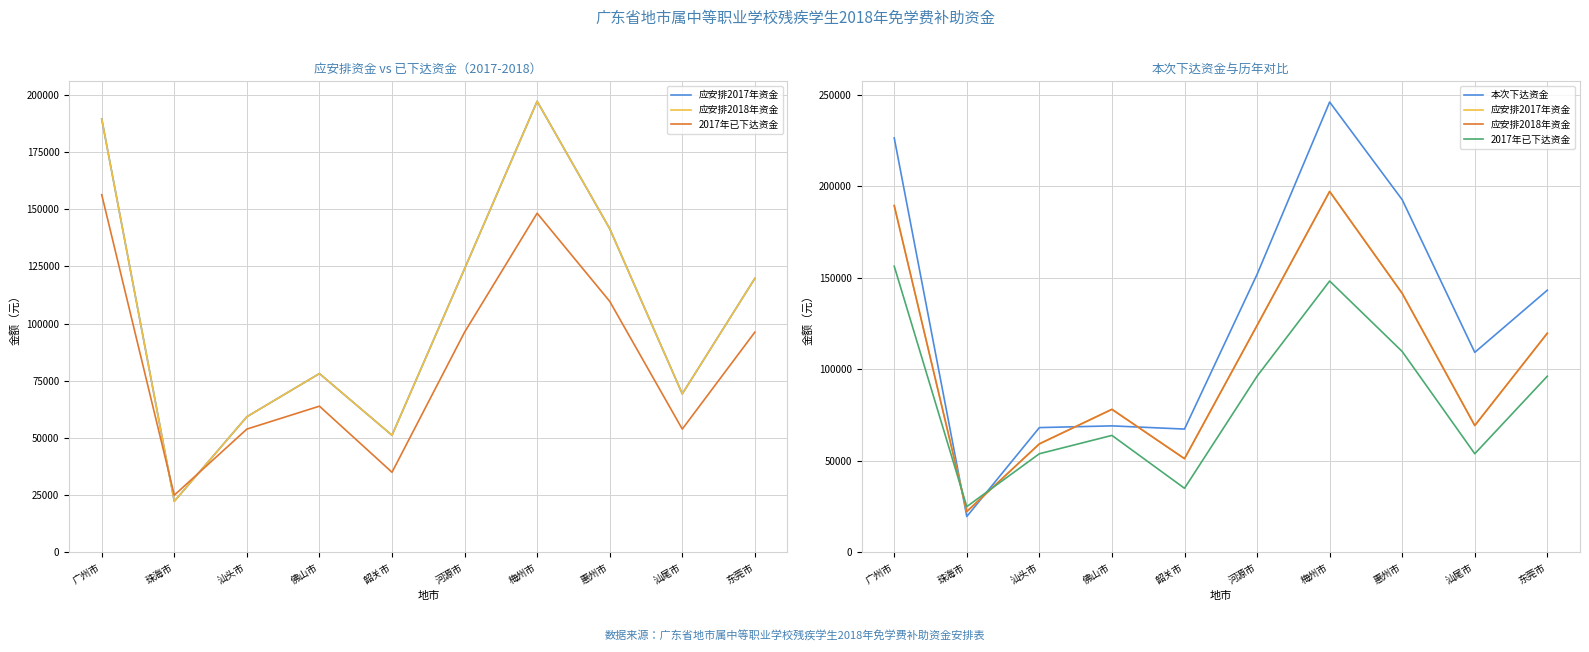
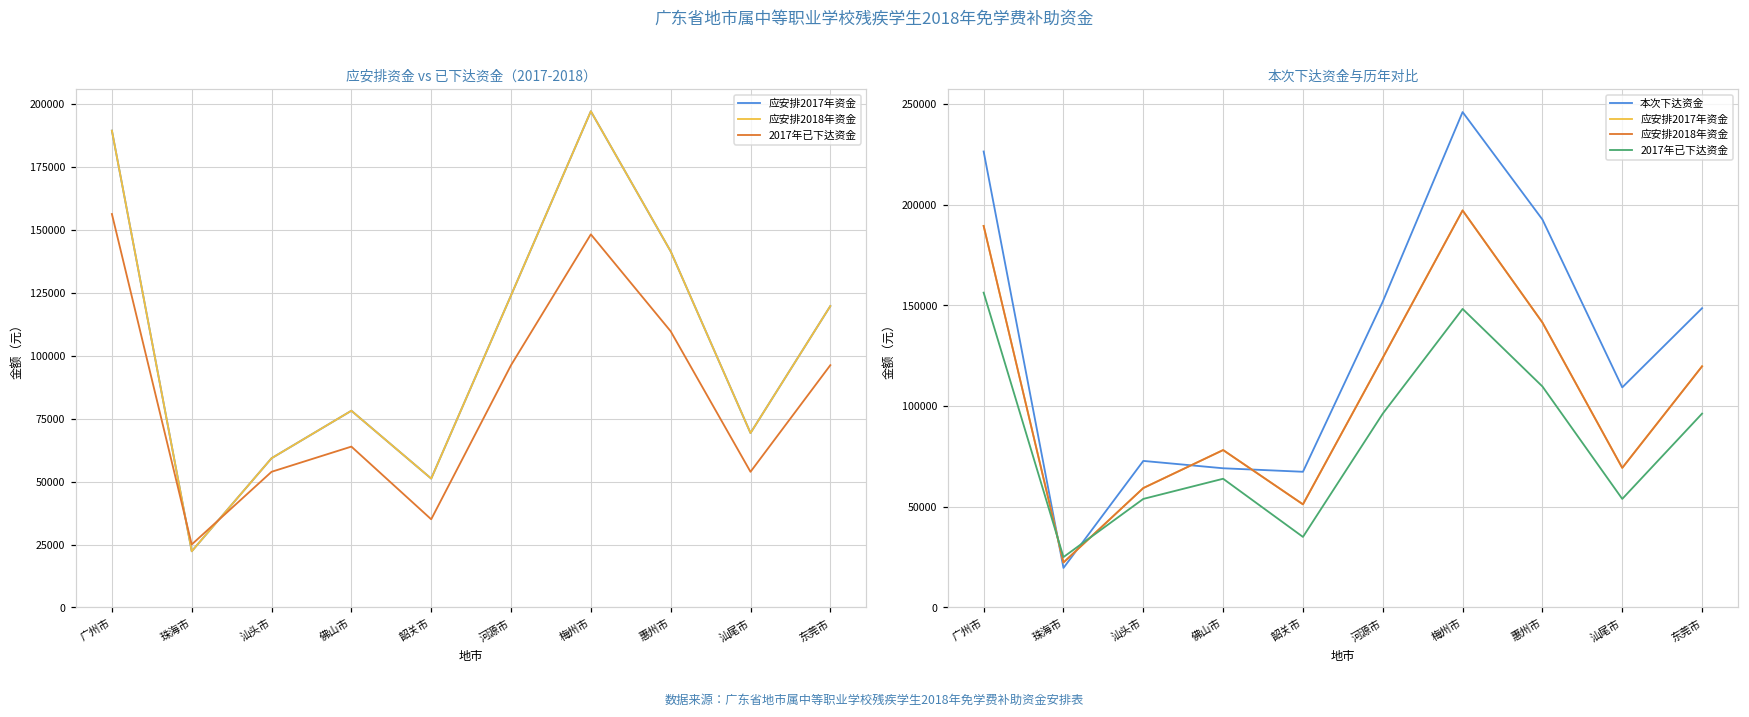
  {
    "本次下达资金与历年对比": {
      "本次下达资金": {
        "广州市": 226000,
        "珠海市": 20000,
-       "汕头市": 68000,
+       "汕头市": 73000,
        "佛山市": 69000,
        "韶关市": 67000,
        "河源市": 152000,
        "梅州市": 246000,
        "惠州市": 193000,
        "汕尾市": 109000,
-       "东莞市": 143000
+       "东莞市": 149000
      },
      "应安排2018年资金": {
        "广州市": 189000,
        "珠海市": 22000,
        "汕头市": 59000,
        "佛山市": 78000,
        "韶关市": 51000,
        "河源市": 124000,
        "梅州市": 197000,
        "惠州市": 141000,
        "汕尾市": 69000,
        "东莞市": 120000
      },
      "2017年已下达资金": {
        "广州市": 156000,
        "珠海市": 25000,
        "汕头市": 54000,
        "佛山市": 64000,
        "韶关市": 35000,
        "河源市": 96000,
        "梅州市": 148000,
        "惠州市": 110000,
        "汕尾市": 54000,
        "东莞市": 96000
      }
    }
  }
